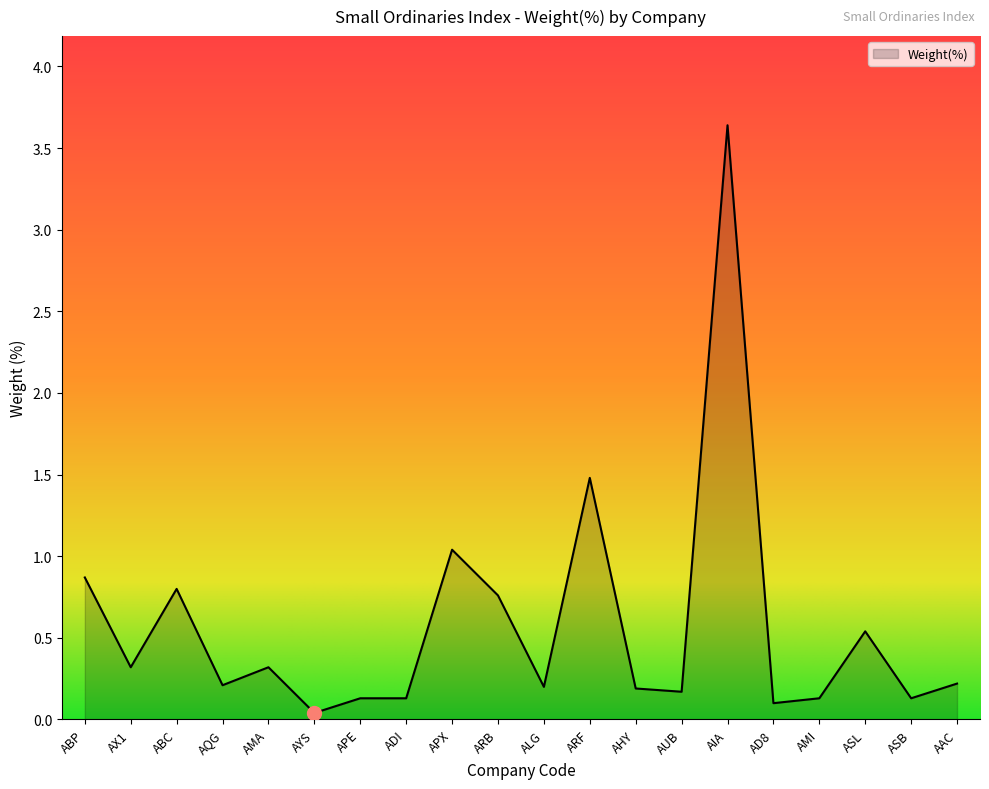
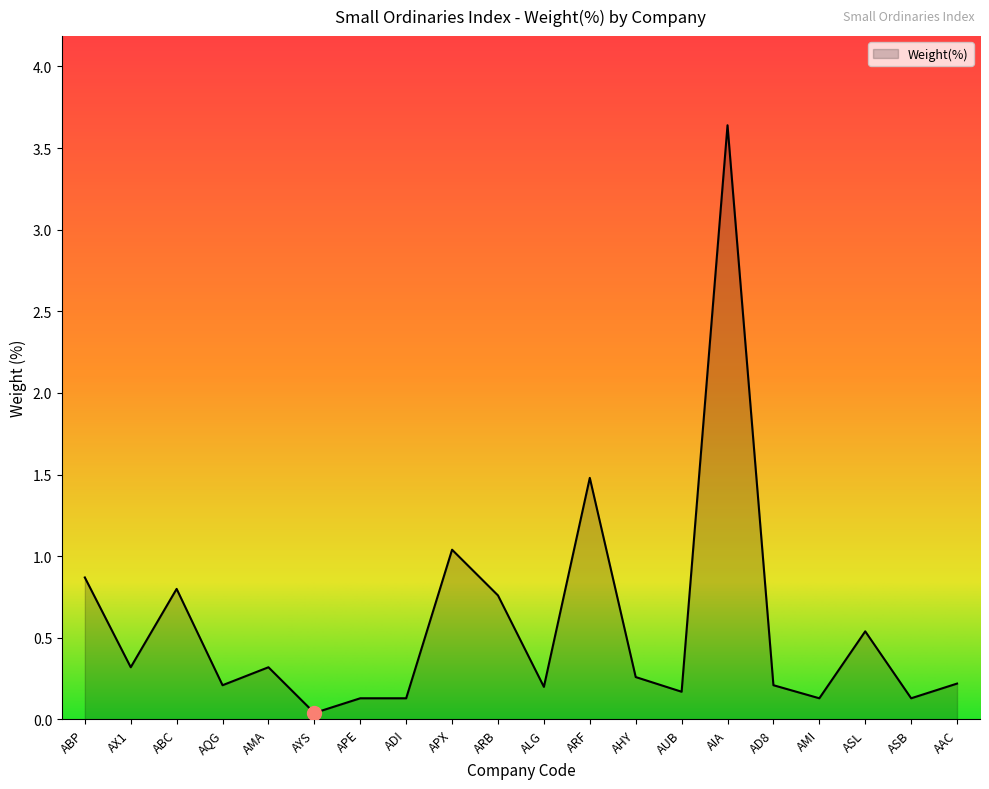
  {
    "Weight(%)": {
      "ABP": 0.87,
      "AX1": 0.32,
      "ABC": 0.80,
      "AQG": 0.21,
      "AMA": 0.32,
      "APE": 0.13,
      "ADI": 0.13,
      "APX": 1.04,
      "ARB": 0.76,
      "ALG": 0.20,
      "ARF": 1.48,
-     "AHY": 0.19,
+     "AHY": 0.26,
      "AUB": 0.17,
      "AIA": 3.64,
-     "AD8": 0.10,
+     "AD8": 0.21,
      "AMI": 0.13,
      "ASL": 0.54,
      "ASB": 0.13,
      "AAC": 0.22
    }
  }
